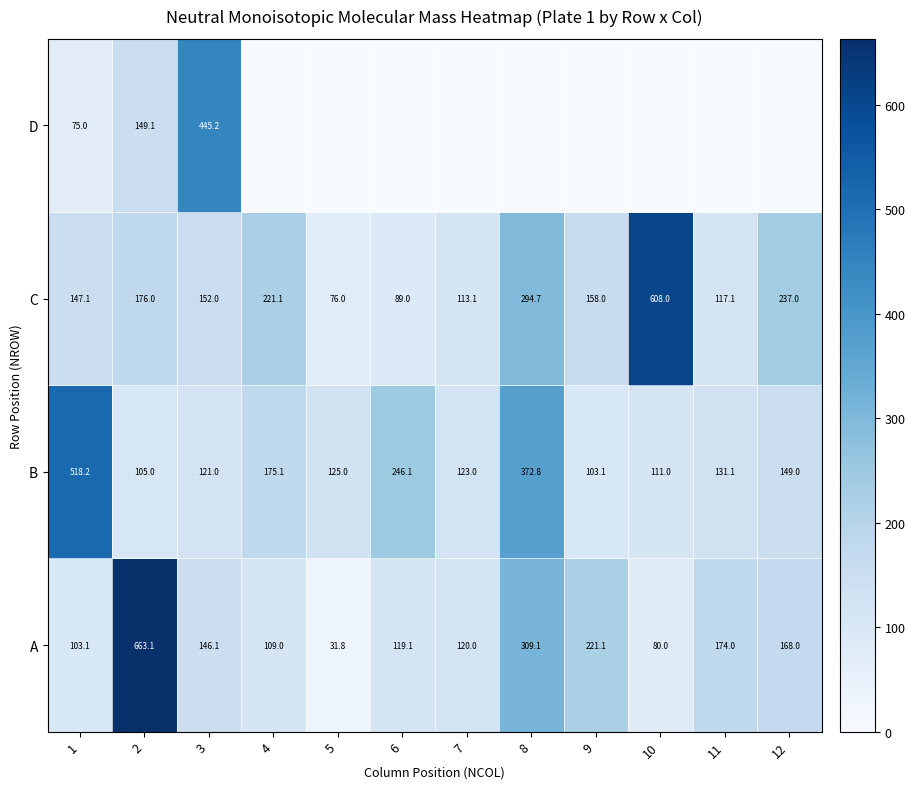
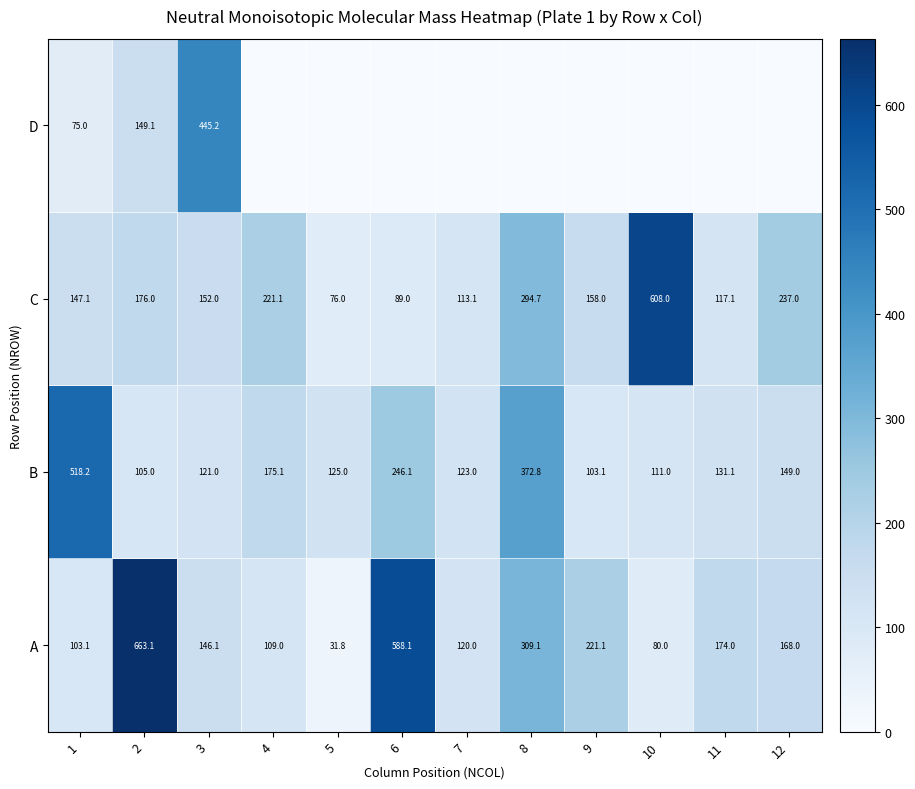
  {
    "D": {
      "1": 75.0,
      "2": 149.1,
      "3": 445.2
    },
    "C": {
      "1": 147.1,
      "2": 176.0,
      "3": 152.0,
      "4": 221.1,
      "5": 76.0,
      "6": 89.0,
      "7": 113.1,
      "8": 294.7,
      "9": 158.0,
      "10": 608.0,
      "11": 117.1,
      "12": 237.0
    },
    "B": {
      "1": 518.2,
      "2": 105.0,
      "3": 121.0,
      "4": 175.1,
      "5": 125.0,
      "6": 246.1,
      "7": 123.0,
      "8": 372.8,
      "9": 103.1,
      "10": 111.0,
      "11": 131.1,
      "12": 149.0
    },
    "A": {
      "1": 103.1,
      "2": 663.1,
      "3": 146.1,
      "4": 109.0,
      "5": 31.8,
-     "6": 119.1,
+     "6": 588.1,
      "7": 120.0,
      "8": 309.1,
      "9": 221.1,
      "10": 80.0,
      "11": 174.0,
      "12": 168.0
    }
  }
